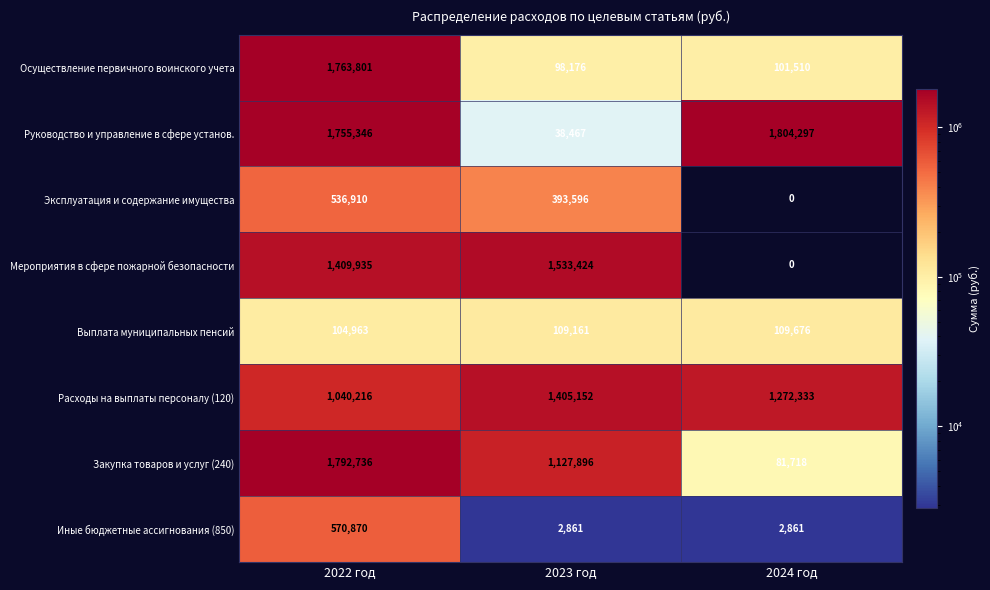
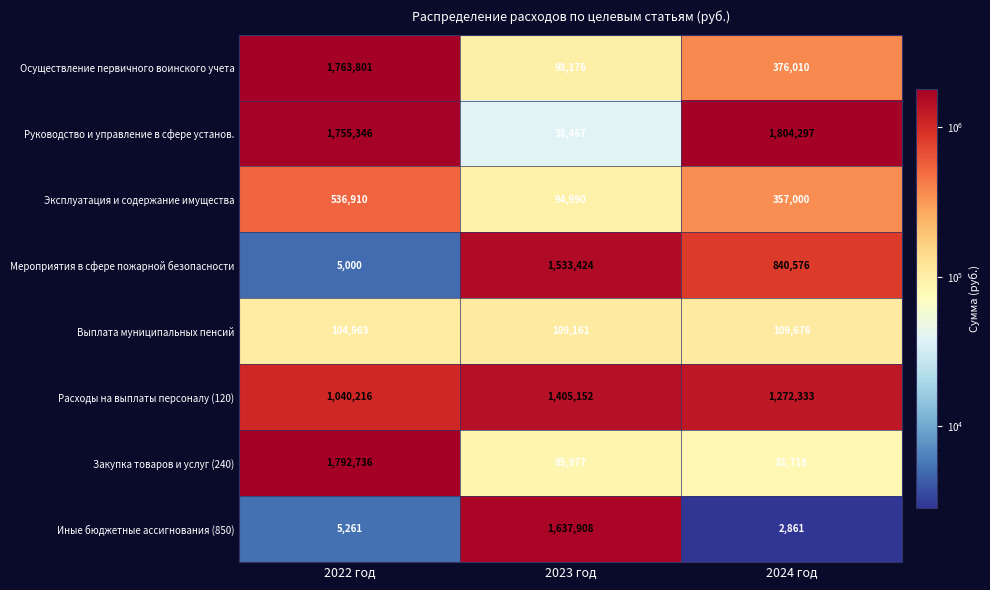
  {
    "Осуществление первичного воинского учета": {
      "2022 год": "1,763,801",
      "2023 год": "98,176",
-     "2024 год": "101,510"
+     "2024 год": "376,010"
    },
    "Руководство и управление в сфере установ.": {
      "2022 год": "1,755,346",
      "2024 год": "1,804,297"
    },
    "Эксплуатация и содержание имущества": {
      "2022 год": "536,910",
-     "2023 год": "393,596",
-     "2024 год": "0"
+     "2023 год": "94,990",
+     "2024 год": "357,000"
    },
    "Мероприятия в сфере пожарной безопасности": {
-     "2022 год": "1,409,935",
+     "2022 год": "5,000",
      "2023 год": "1,533,424",
-     "2024 год": "0"
+     "2024 год": "840,576"
    },
    "Выплата муниципальных пенсий": {
      "2022 год": "104,963",
      "2023 год": "109,161",
      "2024 год": "109,676"
    },
    "Расходы на выплаты персоналу (120)": {
      "2022 год": "1,040,216",
      "2023 год": "1,405,152",
      "2024 год": "1,272,333"
    },
    "Закупка товаров и услуг (240)": {
      "2022 год": "1,792,736",
-     "2023 год": "1,127,896",
+     "2023 год": "85,977",
      "2024 год": "81,718"
    },
    "Иные бюджетные ассигнования (850)": {
-     "2022 год": "570,870",
-     "2023 год": "2,861",
+     "2022 год": "5,261",
+     "2023 год": "1,637,908",
      "2024 год": "2,861"
    }
  }
